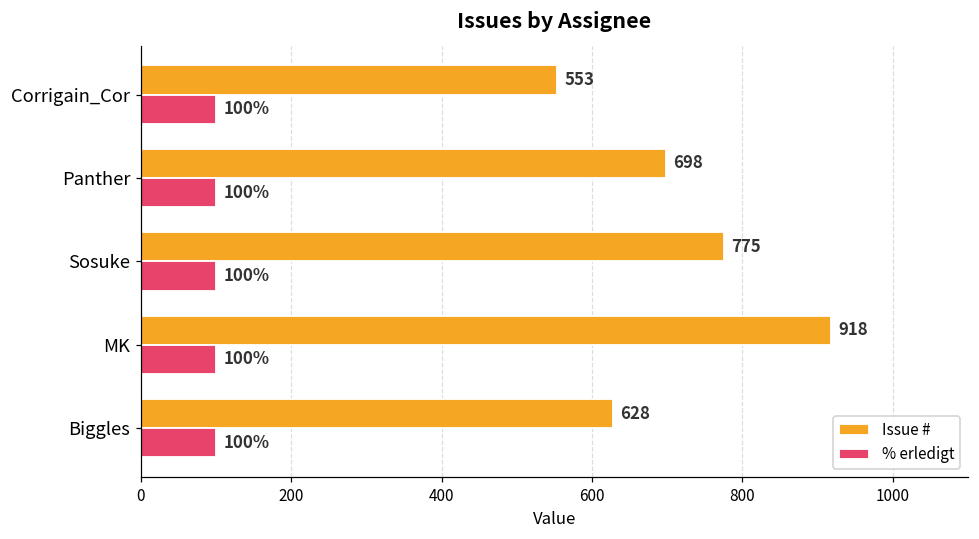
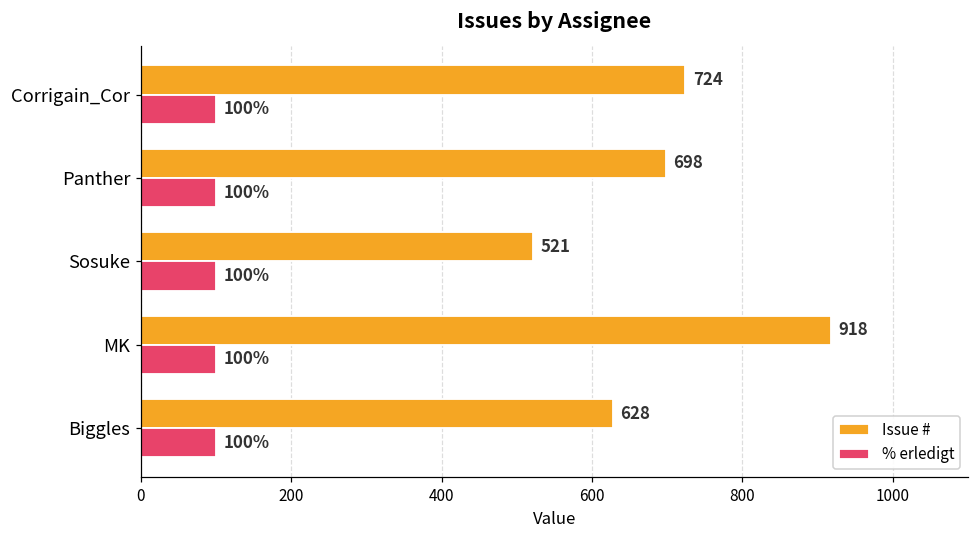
  {
    "Issue #": {
-     "Corrigain_Cor": "553",
+     "Corrigain_Cor": "724",
      "Panther": "698",
-     "Sosuke": "775",
+     "Sosuke": "521",
      "MK": "918",
      "Biggles": "628"
    },
    "% erledigt": {
      "Corrigain_Cor": "100%",
      "Panther": "100%",
      "Sosuke": "100%",
      "MK": "100%",
      "Biggles": "100%"
    }
  }
